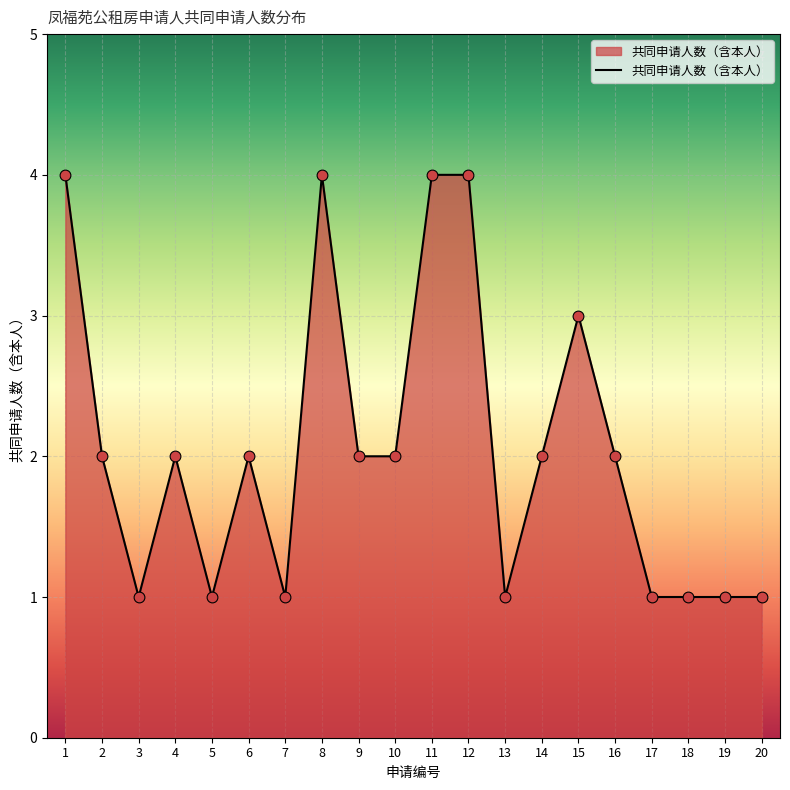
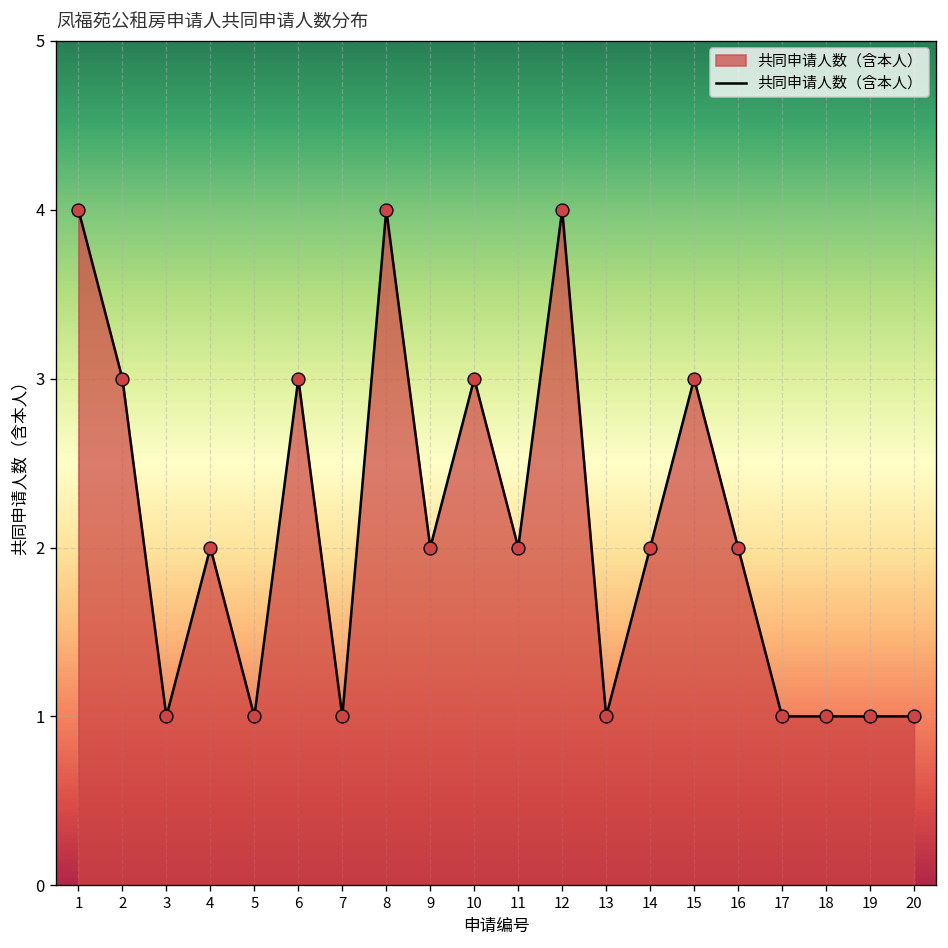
  {
    "1": 4,
-   "2": 2,
+   "2": 3,
    "3": 1,
    "4": 2,
    "5": 1,
-   "6": 2,
+   "6": 3,
    "7": 1,
    "8": 4,
    "9": 2,
-   "10": 2,
-   "11": 4,
+   "10": 3,
+   "11": 2,
    "12": 4,
    "13": 1,
    "14": 2,
    "15": 3,
    "16": 2,
    "17": 1,
    "18": 1,
    "19": 1,
    "20": 1
  }
